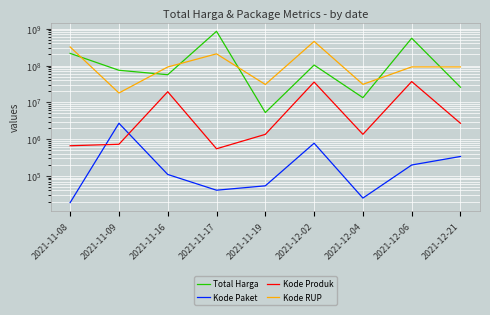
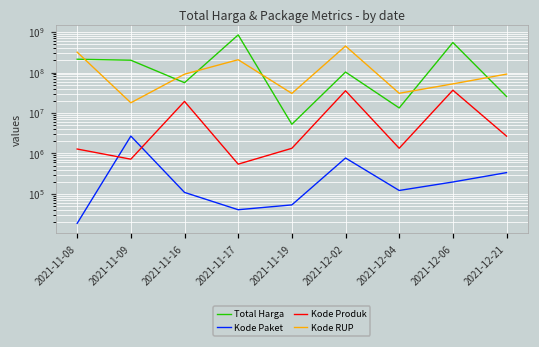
  {
    "Total Harga": {
      "2021-11-08": 200000000,
-     "2021-11-09": 70000000,
+     "2021-11-09": 200000000,
      "2021-11-16": 60000000,
      "2021-11-17": 900000000,
      "2021-11-19": 5000000,
      "2021-12-02": 100000000,
      "2021-12-04": 13000000,
      "2021-12-06": 600000000,
      "2021-12-21": 30000000
    },
    "Kode Paket": {
      "2021-11-08": 20000,
      "2021-11-09": 3000000,
      "2021-11-16": 110000,
      "2021-11-17": 40000,
      "2021-11-19": 50000,
      "2021-12-02": 800000,
-     "2021-12-04": 20000,
+     "2021-12-04": 120000,
      "2021-12-06": 200000,
      "2021-12-21": 300000
    },
    "Kode Produk": {
-     "2021-11-08": 700000,
+     "2021-11-08": 1300000,
      "2021-11-09": 700000,
      "2021-11-16": 20000000,
      "2021-11-17": 500000,
      "2021-11-19": 1300000,
      "2021-12-02": 40000000,
      "2021-12-04": 1300000,
      "2021-12-06": 40000000,
      "2021-12-21": 3000000
    },
    "Kode RUP": {
      "2021-11-08": 300000000,
      "2021-11-09": 20000000,
      "2021-11-16": 90000000,
      "2021-11-17": 200000000,
      "2021-11-19": 30000000,
      "2021-12-02": 500000000,
      "2021-12-04": 30000000,
-     "2021-12-06": 90000000,
+     "2021-12-06": 50000000,
      "2021-12-21": 90000000
    }
  }
